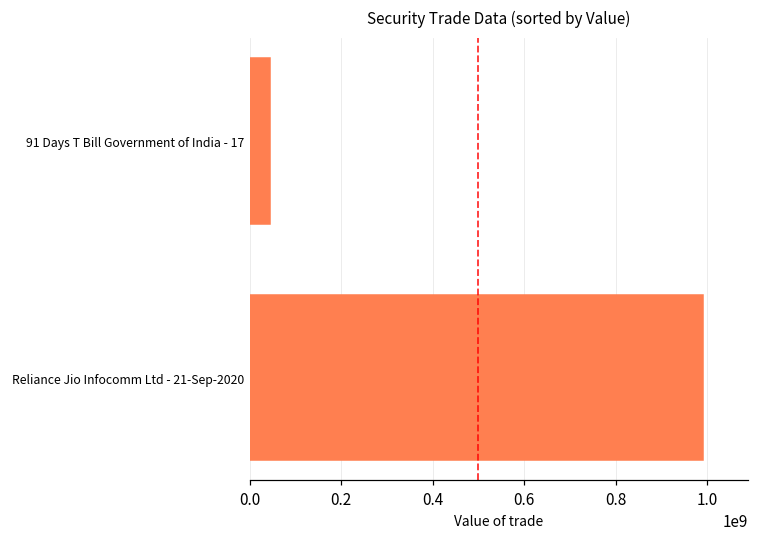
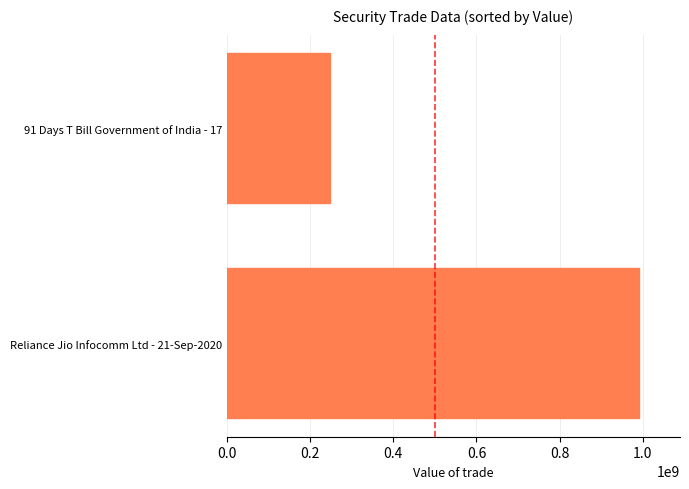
  {
-   "91 Days T Bill Government of India - 17": 40000000,
+   "91 Days T Bill Government of India - 17": 250000000,
    "Reliance Jio Infocomm Ltd - 21-Sep-2020": 990000000
  }
